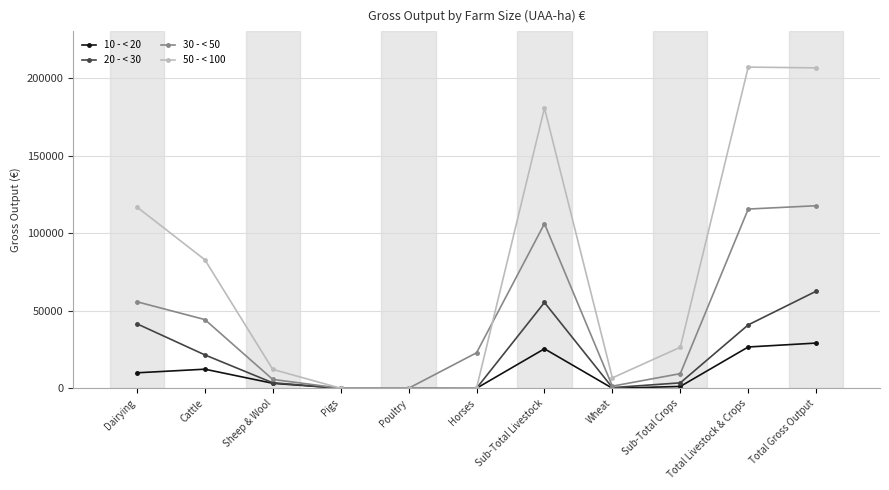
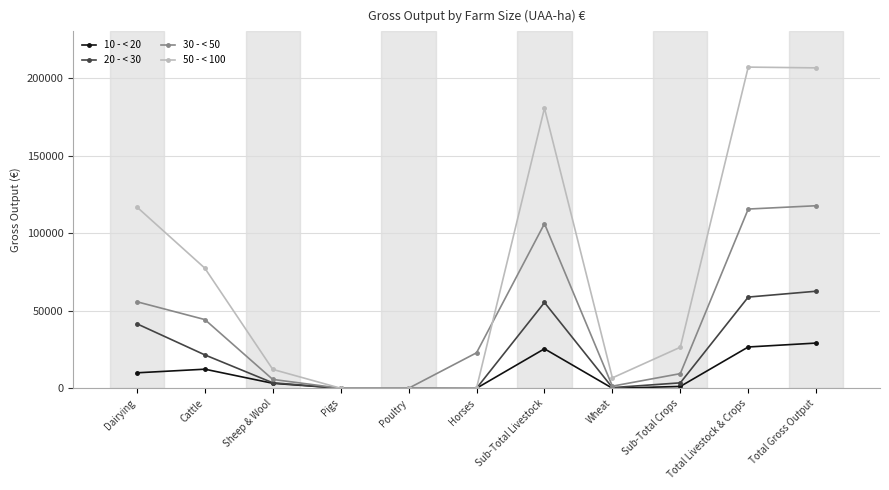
  {
    "10 - < 20": {
      "Dairying": 10000,
      "Cattle": 12000,
      "Sub-Total Livestock": 25000,
      "Sub-Total Crops": 1000,
      "Total Livestock & Crops": 27000,
      "Total Gross Output": 29000
    },
    "20 - < 30": {
      "Dairying": 42000,
      "Cattle": 22000,
      "Sub-Total Livestock": 55000,
      "Sub-Total Crops": 3000,
-     "Total Livestock & Crops": 41000,
+     "Total Livestock & Crops": 59000,
      "Total Gross Output": 63000
    },
    "30 - < 50": {
      "Dairying": 56000,
      "Cattle": 44000,
      "Sheep & Wool": 6000,
      "Horses": 23000,
      "Sub-Total Livestock": 106000,
      "Sub-Total Crops": 9000,
      "Total Livestock & Crops": 115000,
      "Total Gross Output": 118000
    },
    "50 - < 100": {
      "Dairying": 117000,
-     "Cattle": 83000,
+     "Cattle": 77000,
      "Sheep & Wool": 12000,
      "Sub-Total Livestock": 181000,
      "Wheat": 7000,
      "Sub-Total Crops": 26000,
      "Total Livestock & Crops": 207000,
      "Total Gross Output": 206000
    }
  }
